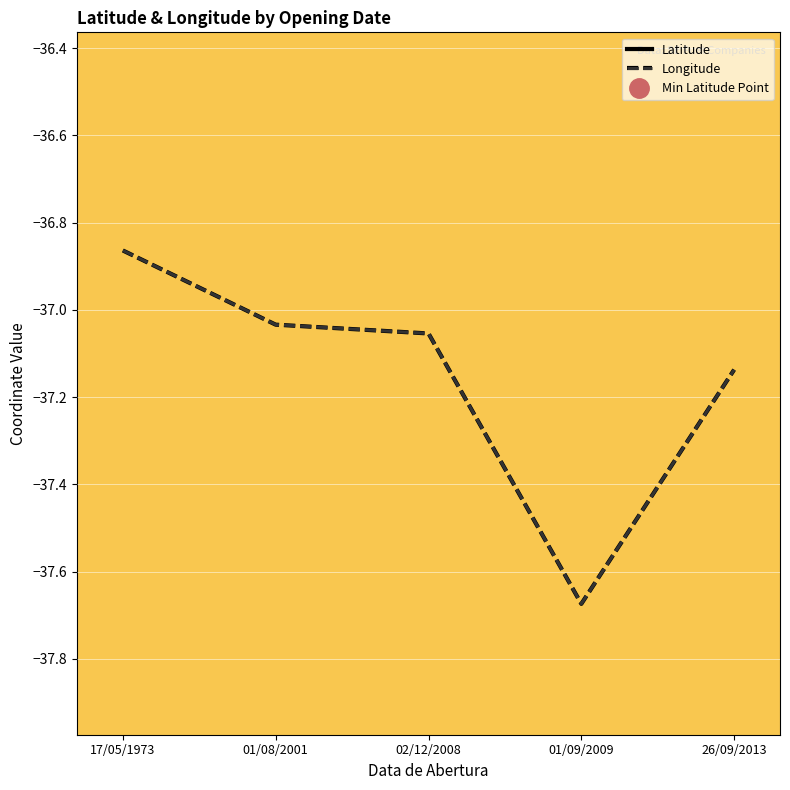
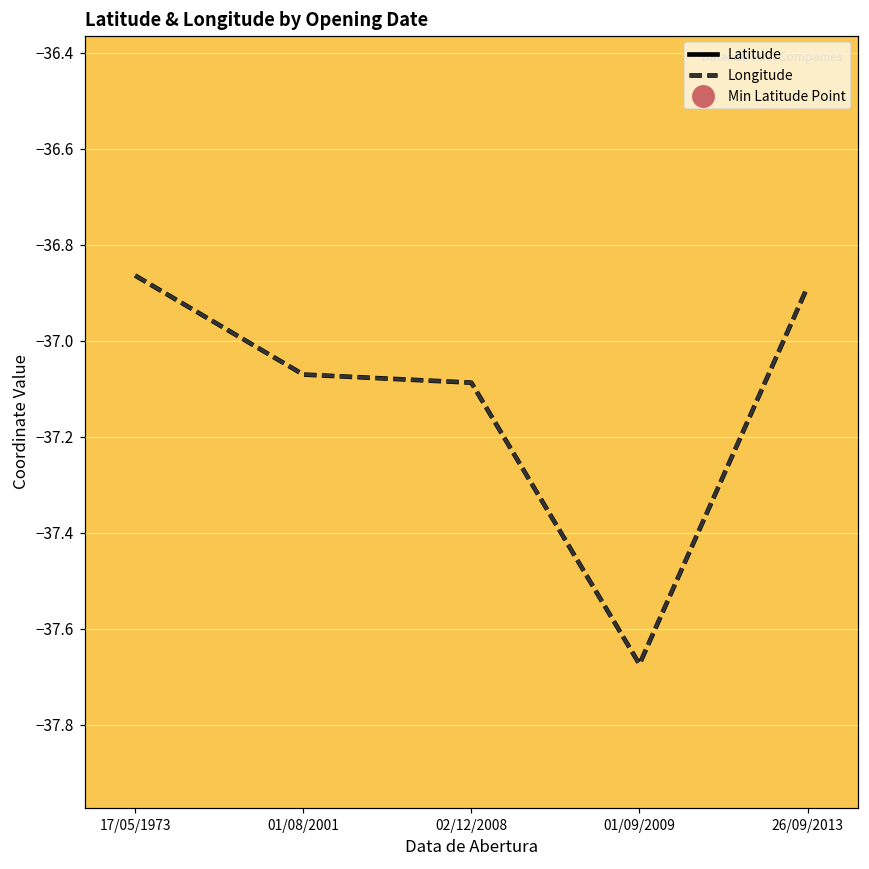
  {
    "Longitude": {
      "17/05/1973": -36.86,
-     "01/08/2001": -37.03,
-     "02/12/2008": -37.05,
+     "01/08/2001": -37.07,
+     "02/12/2008": -37.09,
      "01/09/2009": -37.67,
-     "26/09/2013": -37.14
+     "26/09/2013": -36.89
    }
  }
